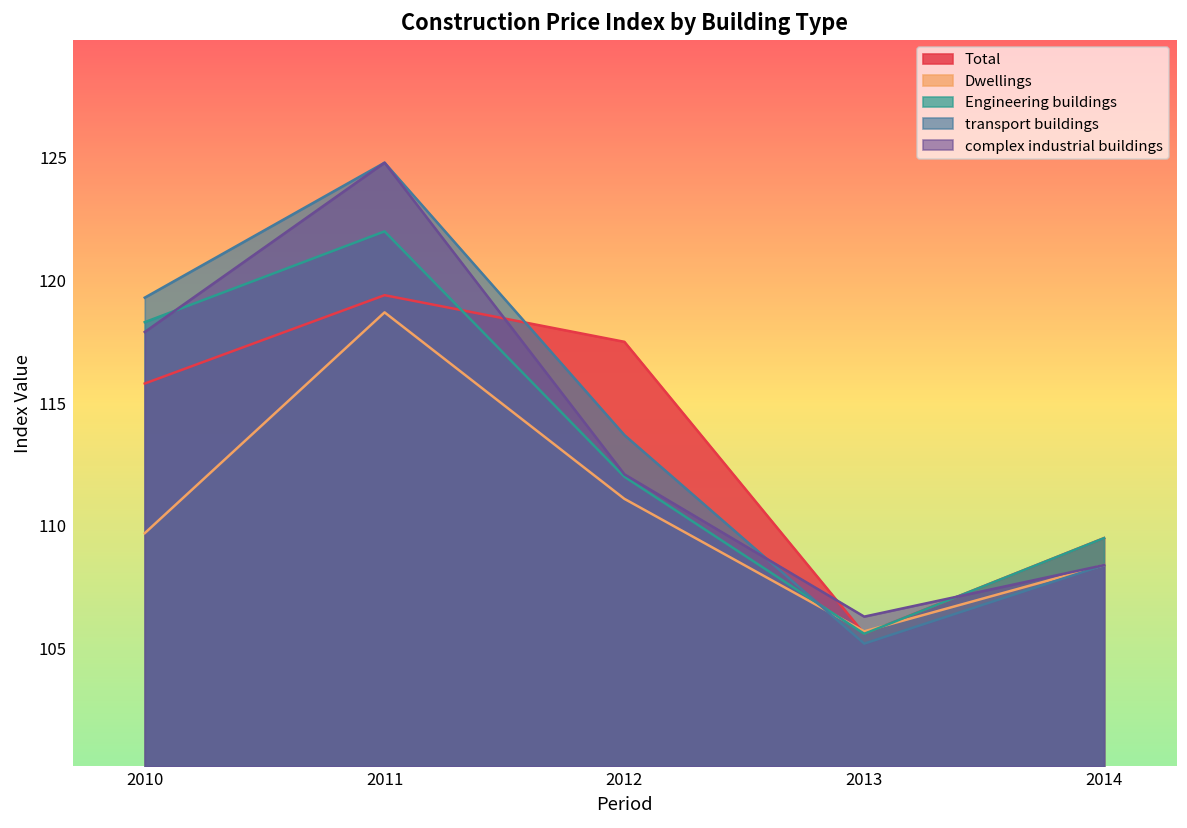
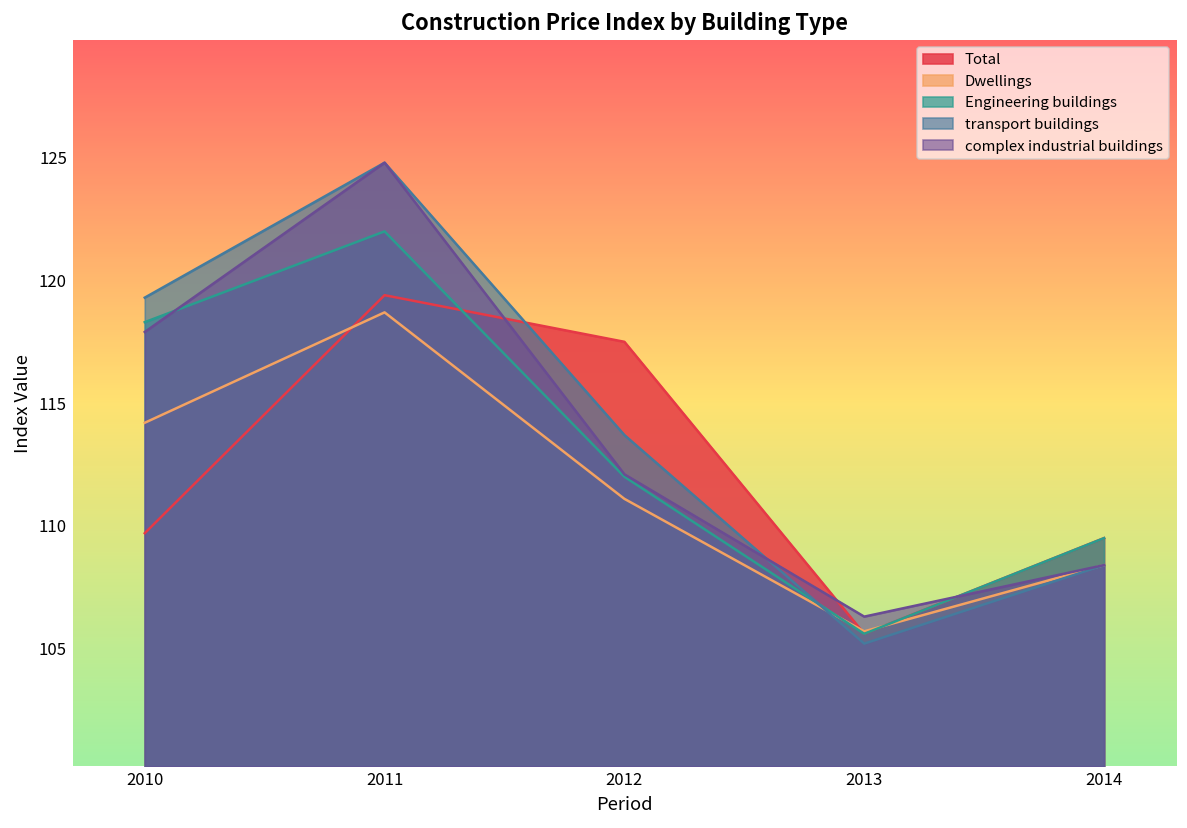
  {
    "Total": {
-     "2010": 115.8,
+     "2010": 109.7,
      "2011": 119.4,
      "2012": 117.5
    },
    "Dwellings": {
-     "2010": 109.7,
+     "2010": 114.2,
      "2011": 118.7,
      "2012": 111.1
    }
  }
